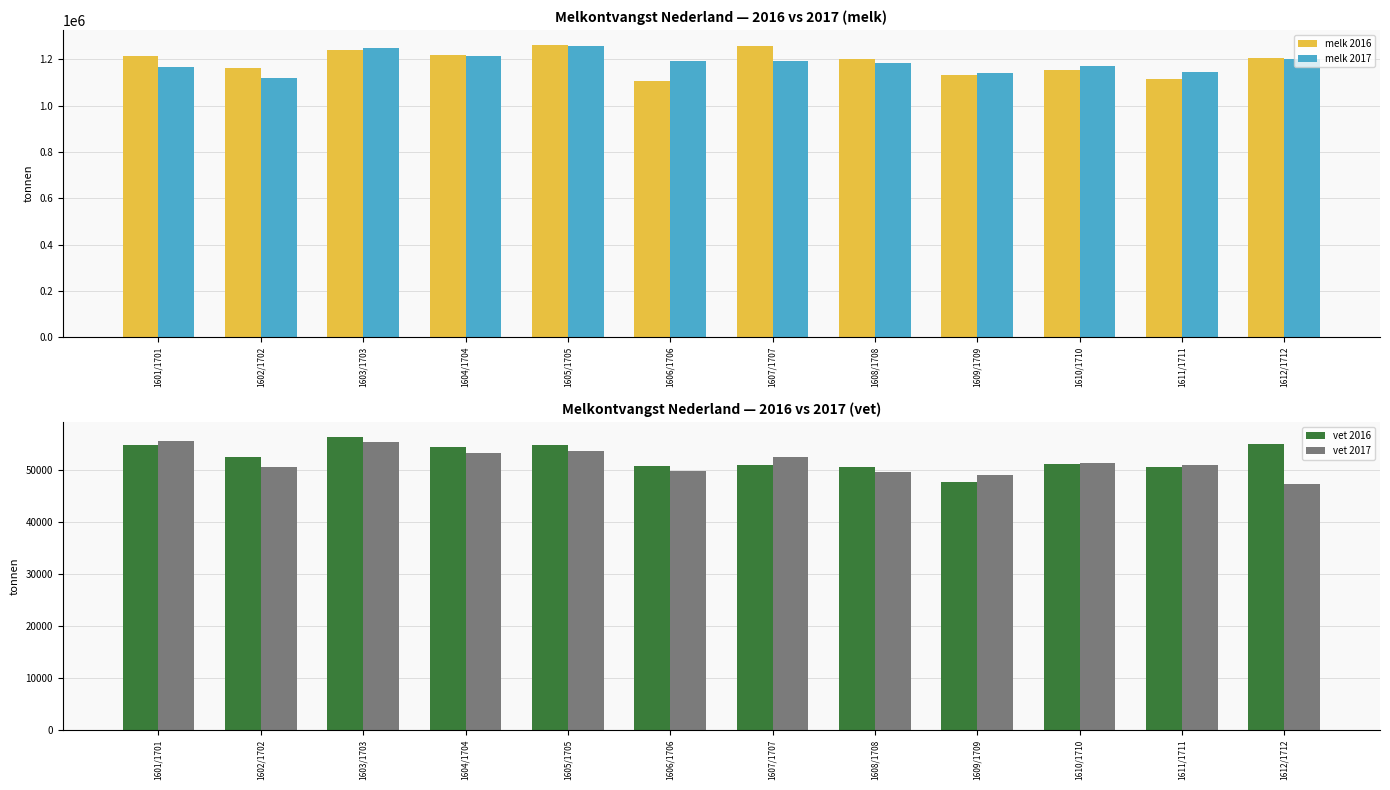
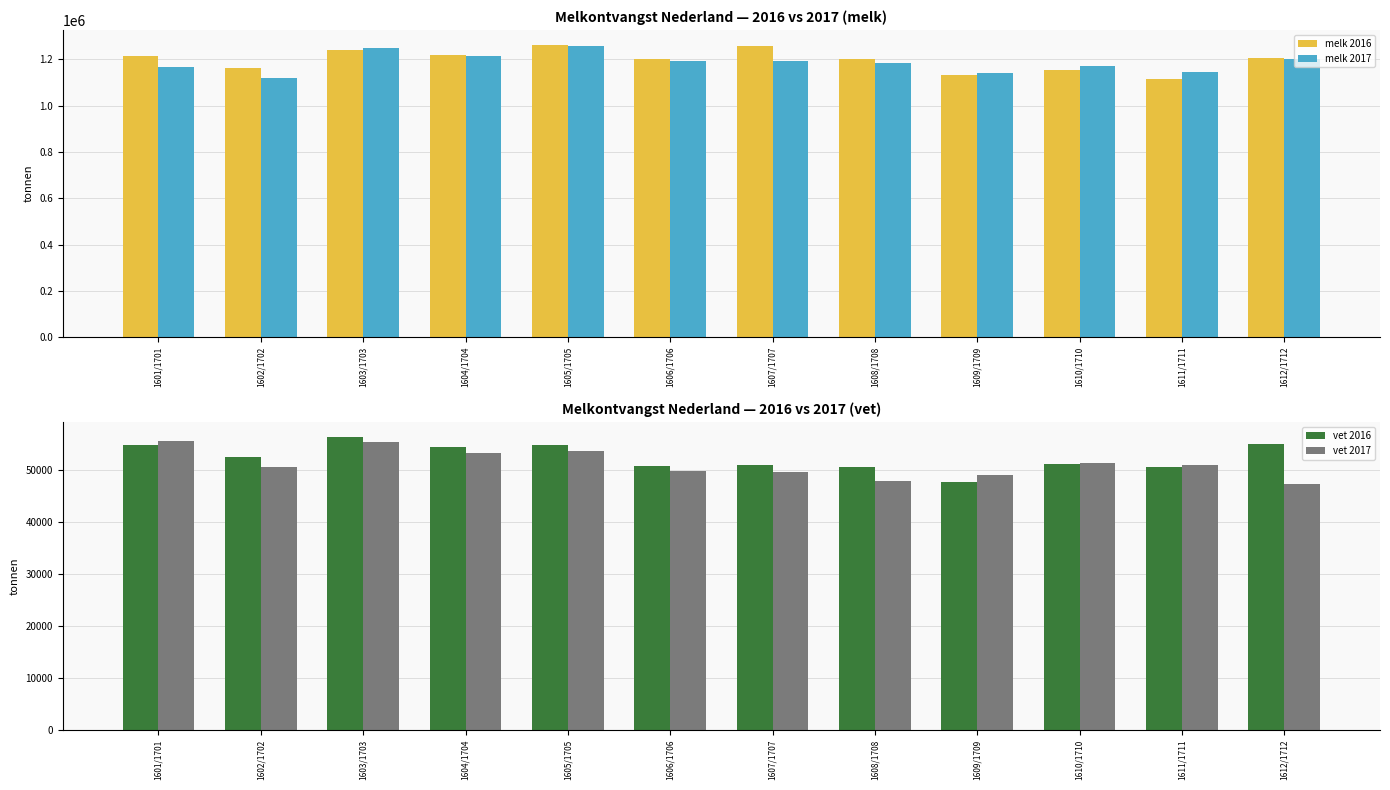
  {
    "Melkontvangst Nederland — 2016 vs 2017 (melk)": {
      "melk 2016": {
        "1601/1701": 1210000,
        "1602/1702": 1160000,
        "1603/1703": 1240000,
        "1604/1704": 1220000,
        "1605/1705": 1260000,
-       "1606/1706": 1110000,
+       "1606/1706": 1200000,
        "1607/1707": 1260000,
        "1608/1708": 1200000,
        "1609/1709": 1130000,
        "1610/1710": 1150000,
        "1611/1711": 1110000,
        "1612/1712": 1200000
      },
      "melk 2017": {
        "1601/1701": 1170000,
        "1602/1702": 1120000,
        "1603/1703": 1250000,
        "1604/1704": 1210000,
        "1605/1705": 1260000,
        "1606/1706": 1190000,
        "1607/1707": 1190000,
        "1608/1708": 1180000,
        "1609/1709": 1140000,
        "1610/1710": 1170000,
        "1611/1711": 1140000
      }
    },
    "Melkontvangst Nederland — 2016 vs 2017 (vet)": {
      "vet 2016": {
        "1601/1701": 55000,
        "1602/1702": 53000,
        "1603/1703": 56000,
        "1604/1704": 54000,
        "1605/1705": 55000,
        "1606/1706": 51000,
        "1607/1707": 51000,
        "1608/1708": 51000,
        "1609/1709": 48000,
        "1610/1710": 51000,
        "1611/1711": 51000,
        "1612/1712": 55000
      },
      "vet 2017": {
        "1601/1701": 56000,
        "1602/1702": 51000,
        "1603/1703": 56000,
        "1604/1704": 53000,
        "1605/1705": 54000,
        "1606/1706": 50000,
-       "1607/1707": 53000,
-       "1608/1708": 50000,
+       "1607/1707": 50000,
+       "1608/1708": 48000,
        "1609/1709": 49000,
        "1610/1710": 51000,
        "1611/1711": 51000,
        "1612/1712": 47000
      }
    }
  }
